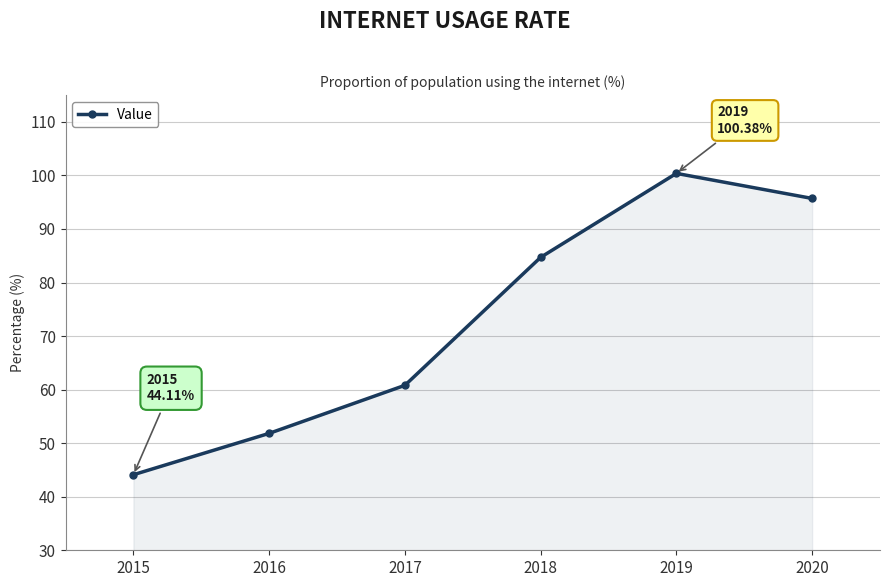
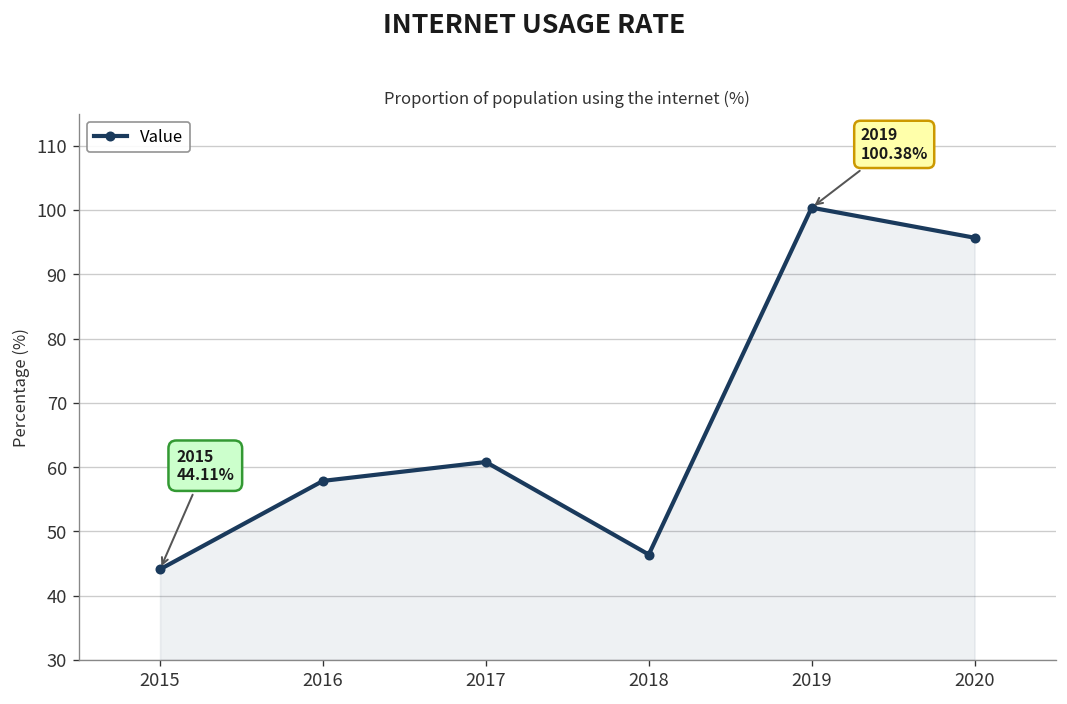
  {
-   "2016": 52,
+   "2016": 58,
    "2017": 61,
-   "2018": 85,
+   "2018": 46,
    "2020": 96
  }
